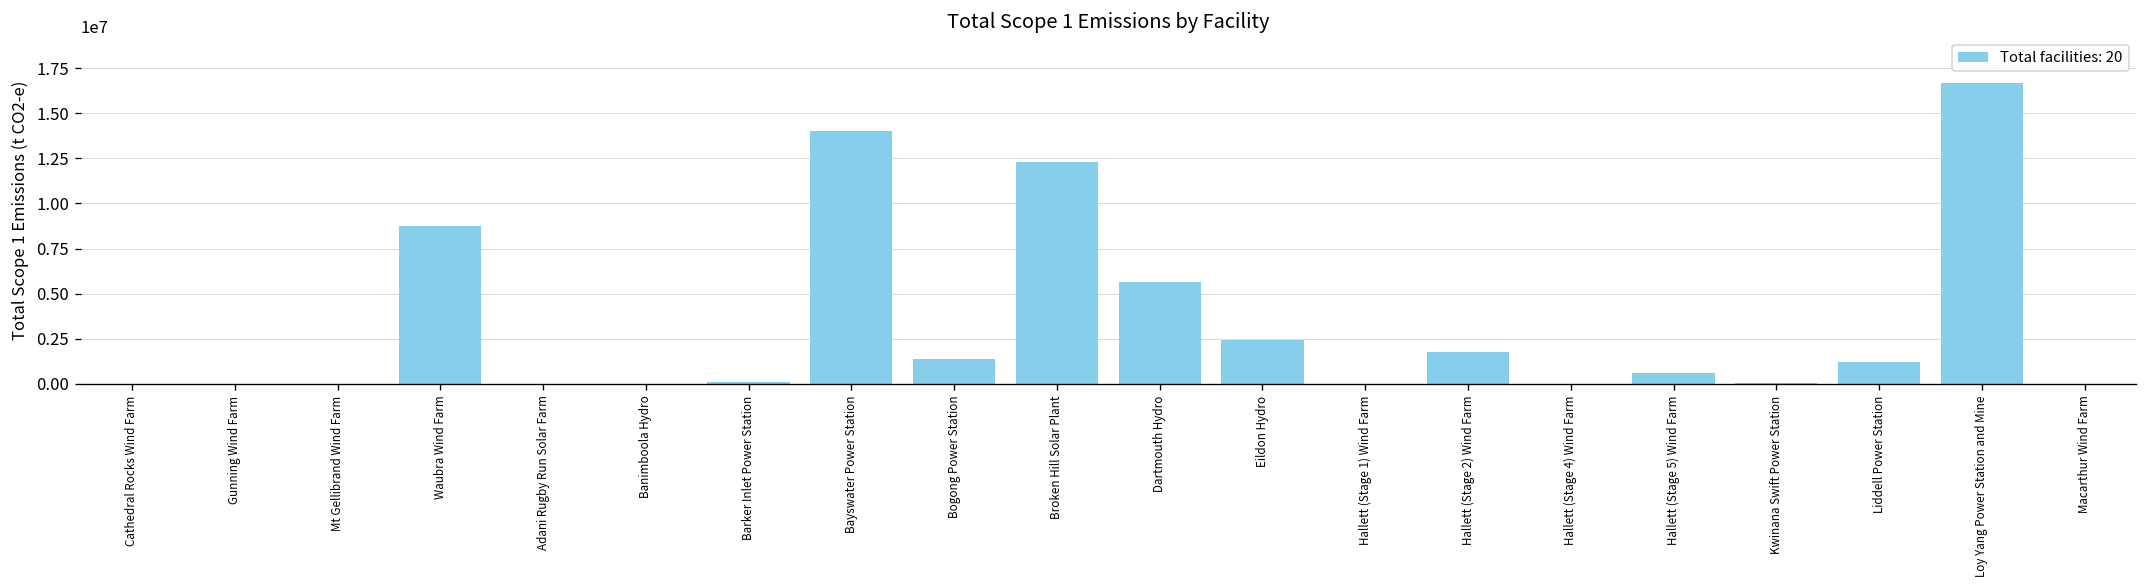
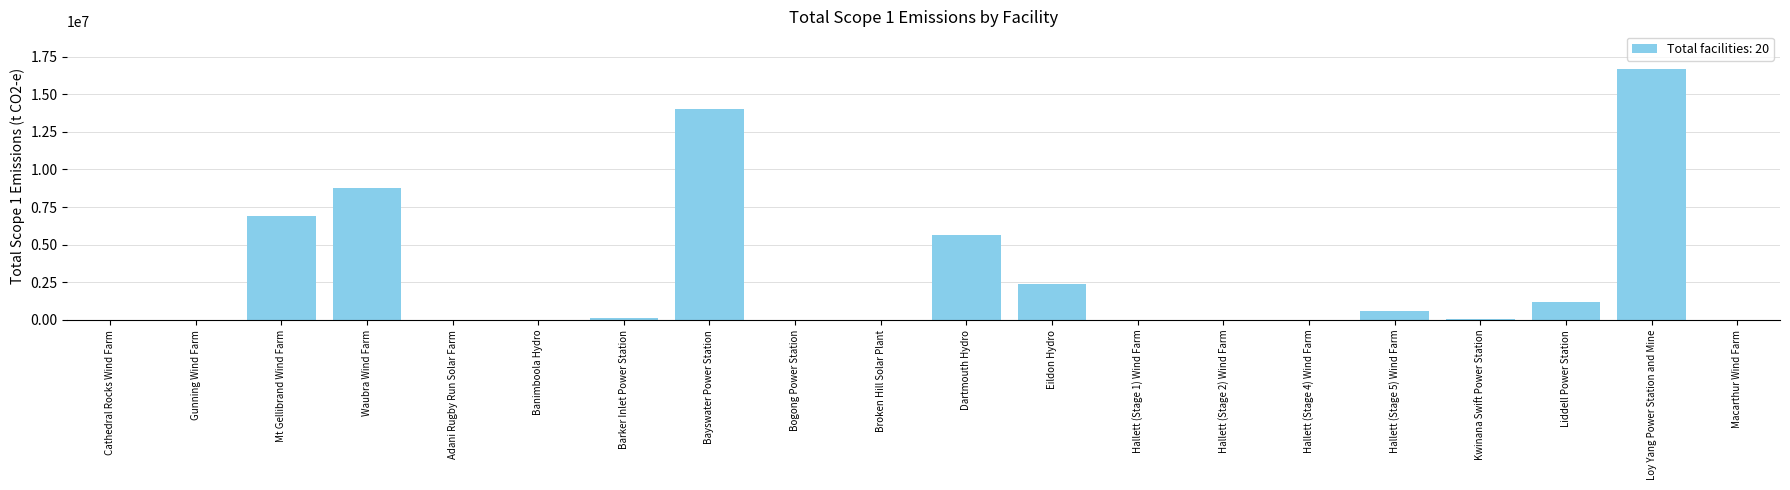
  {
-   "Mt Gellibrand Wind Farm": 0,
+   "Mt Gellibrand Wind Farm": 6900000,
    "Waubra Wind Farm": 8800000,
    "Adani Rugby Run Solar Farm": 0,
    "Bayswater Power Station": 14000000,
-   "Bogong Power Station": 1400000,
-   "Broken Hill Solar Plant": 12300000,
+   "Bogong Power Station": 0,
+   "Broken Hill Solar Plant": 0,
    "Dartmouth Hydro": 5700000,
    "Eildon Hydro": 2400000,
-   "Hallett (Stage 2) Wind Farm": 1700000,
+   "Hallett (Stage 2) Wind Farm": 0,
    "Hallett (Stage 5) Wind Farm": 600000,
    "Liddell Power Station": 1200000,
    "Loy Yang Power Station and Mine": 16700000
  }
